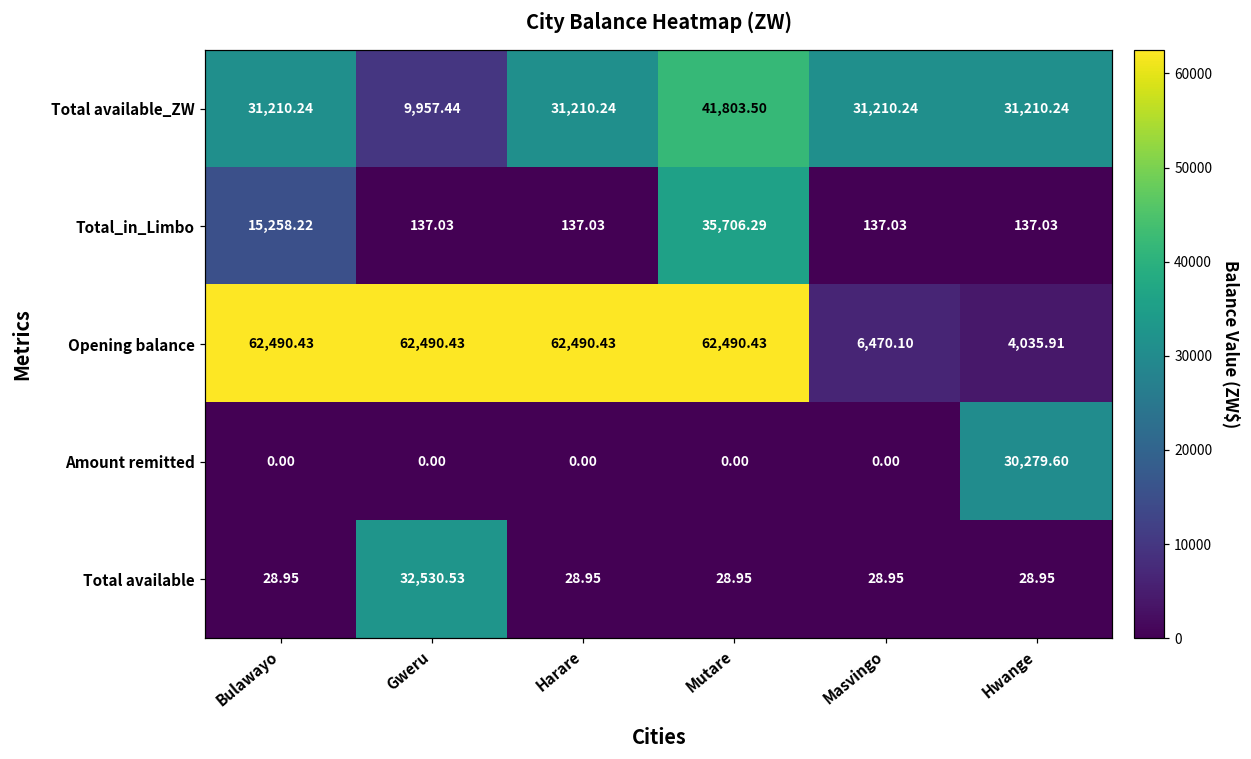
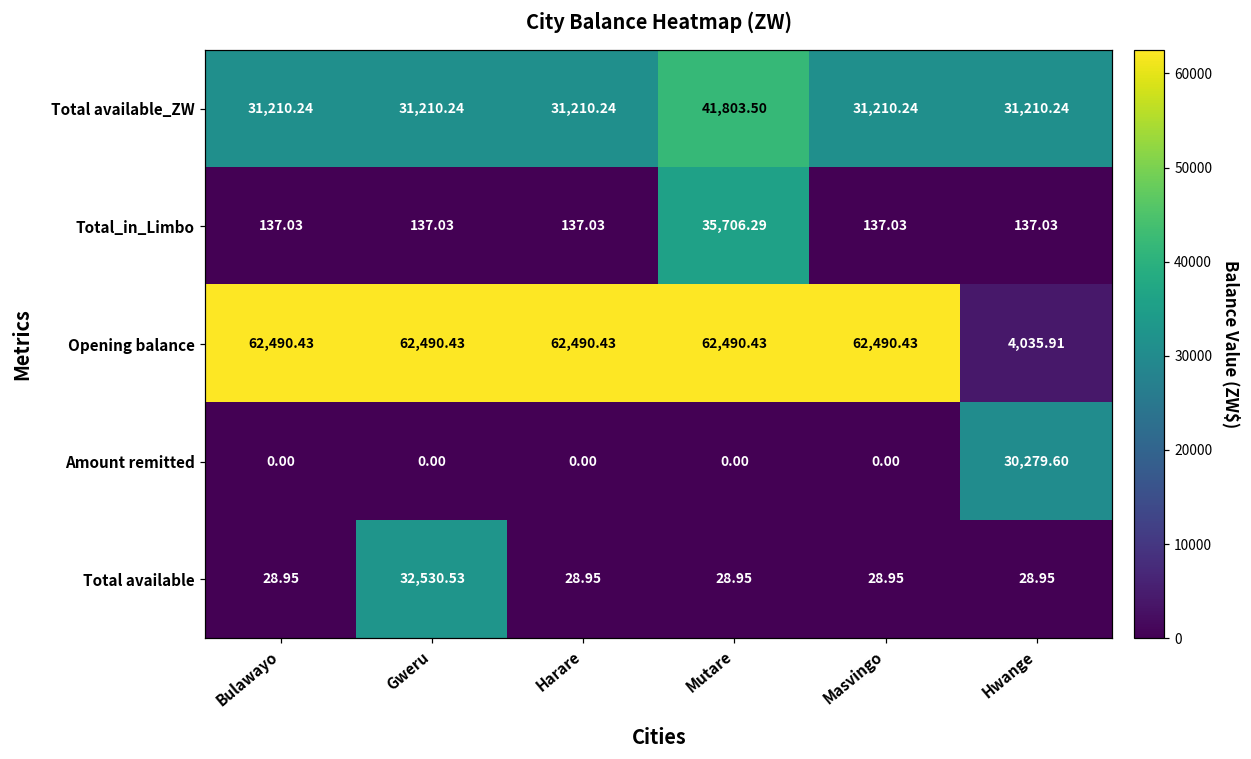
  {
    "Total available_ZW": {
      "Bulawayo": "31,210.24",
-     "Gweru": "9,957.44",
+     "Gweru": "31,210.24",
      "Harare": "31,210.24",
      "Mutare": "41,803.50",
      "Masvingo": "31,210.24",
      "Hwange": "31,210.24"
    },
    "Total_in_Limbo": {
-     "Bulawayo": "15,258.22",
+     "Bulawayo": "137.03",
      "Gweru": "137.03",
      "Harare": "137.03",
      "Mutare": "35,706.29",
      "Masvingo": "137.03",
      "Hwange": "137.03"
    },
    "Opening balance": {
      "Bulawayo": "62,490.43",
      "Gweru": "62,490.43",
      "Harare": "62,490.43",
      "Mutare": "62,490.43",
-     "Masvingo": "6,470.10",
+     "Masvingo": "62,490.43",
      "Hwange": "4,035.91"
    },
    "Amount remitted": {
      "Bulawayo": "0.00",
      "Gweru": "0.00",
      "Harare": "0.00",
      "Mutare": "0.00",
      "Masvingo": "0.00",
      "Hwange": "30,279.60"
    },
    "Total available": {
      "Bulawayo": "28.95",
      "Gweru": "32,530.53",
      "Harare": "28.95",
      "Mutare": "28.95",
      "Masvingo": "28.95",
      "Hwange": "28.95"
    }
  }
